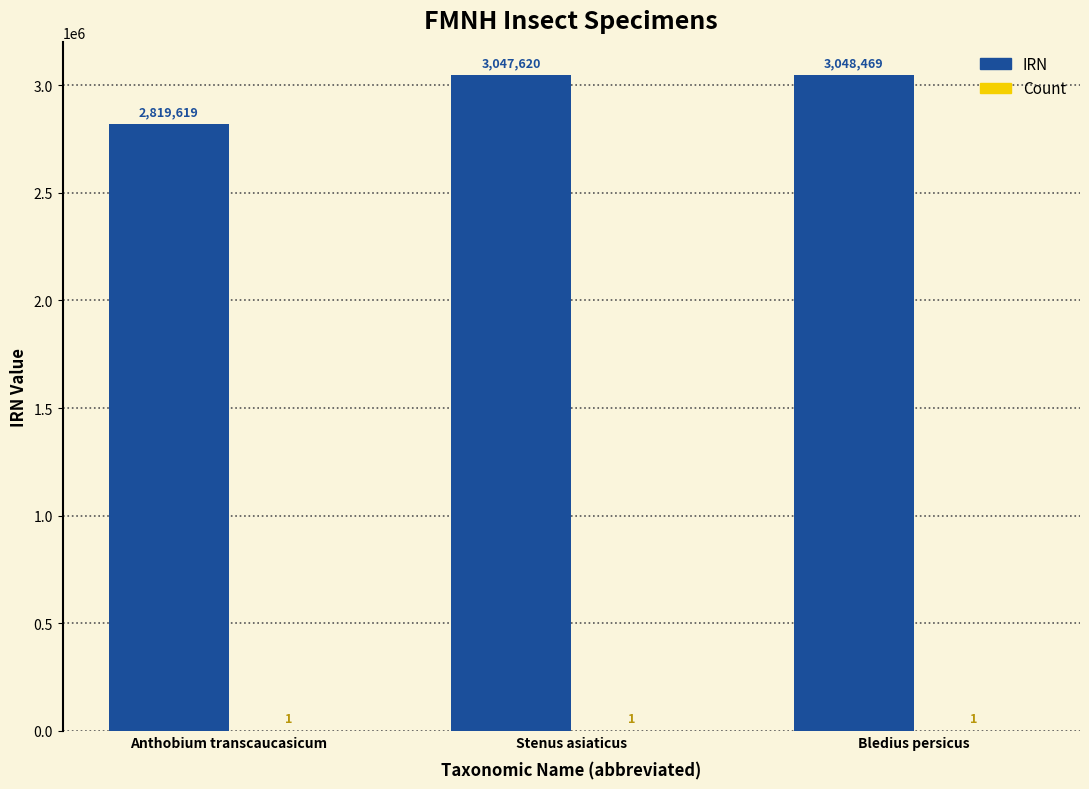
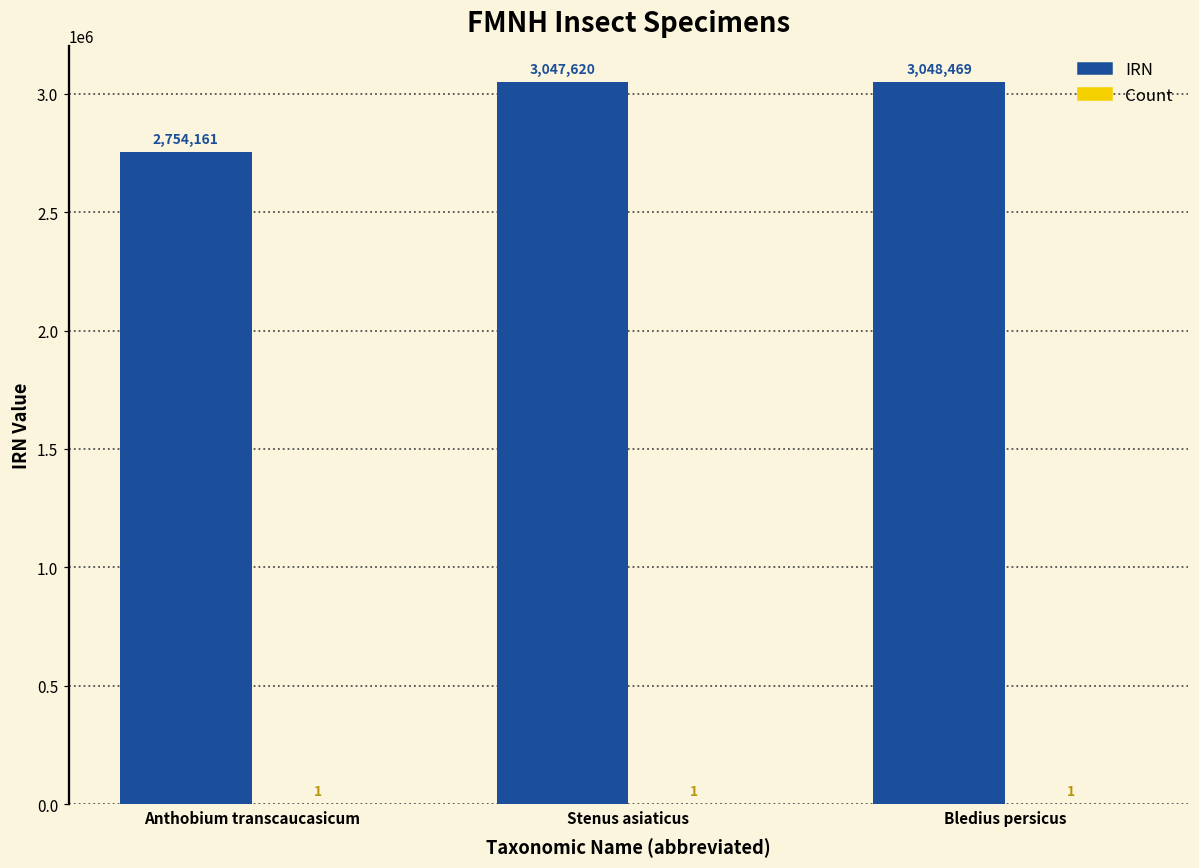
  {
    "IRN": {
-     "Anthobium transcaucasicum": "2,819,619",
+     "Anthobium transcaucasicum": "2,754,161",
      "Stenus asiaticus": "3,047,620",
      "Bledius persicus": "3,048,469"
    },
    "Count": {
      "Anthobium transcaucasicum": "1",
      "Stenus asiaticus": "1",
      "Bledius persicus": "1"
    }
  }
